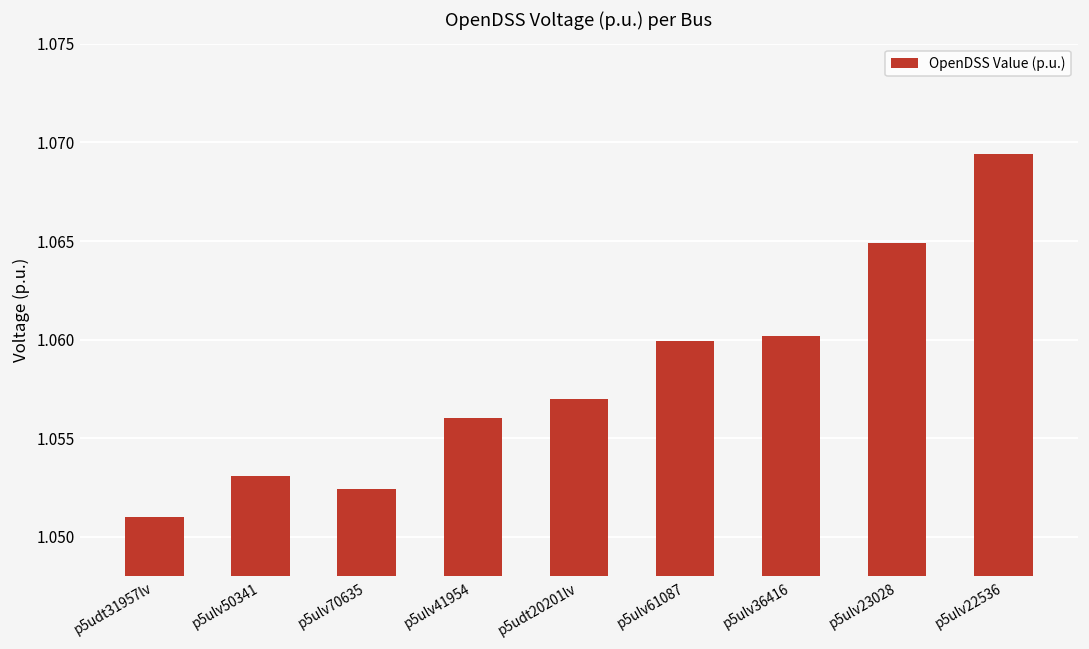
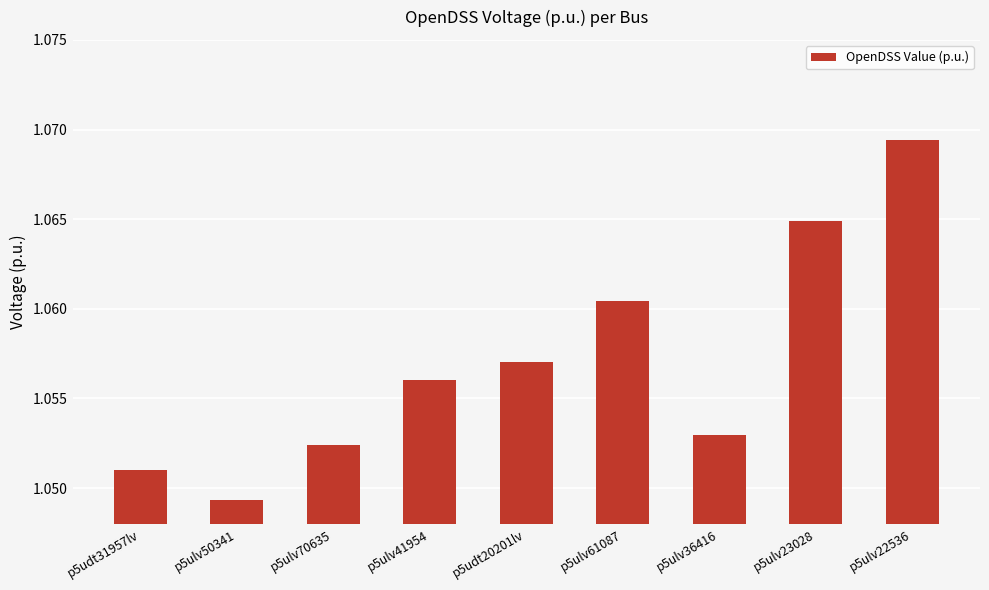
  {
    "p5udt31957lv": 1.0510,
-   "p5ulv50341": 1.0531,
+   "p5ulv50341": 1.0494,
    "p5ulv70635": 1.0524,
    "p5ulv41954": 1.0560,
    "p5udt20201lv": 1.0570,
-   "p5ulv61087": 1.0599,
-   "p5ulv36416": 1.0602,
+   "p5ulv61087": 1.0604,
+   "p5ulv36416": 1.0529,
    "p5ulv23028": 1.0649,
    "p5ulv22536": 1.0694
  }
